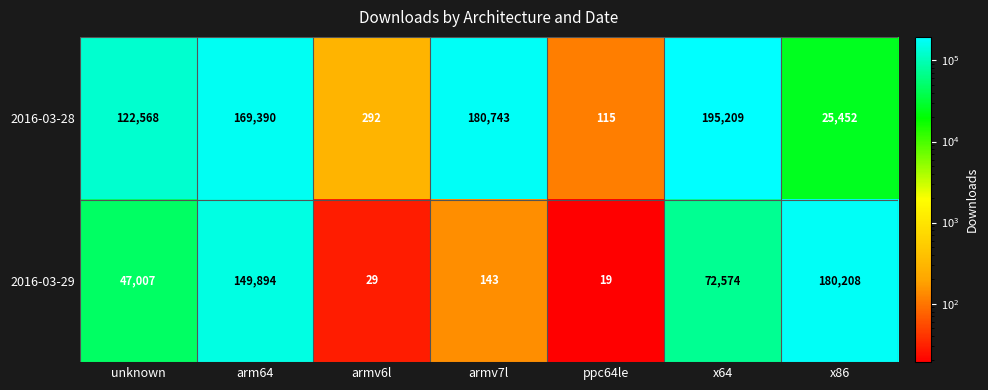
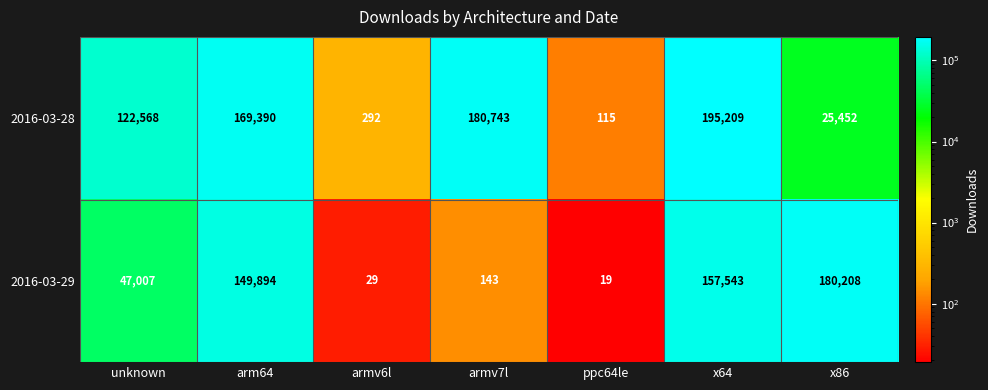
  {
    "2016-03-28": {
      "unknown": "122,568",
      "arm64": "169,390",
      "armv6l": "292",
      "armv7l": "180,743",
      "ppc64le": "115",
      "x64": "195,209",
      "x86": "25,452"
    },
    "2016-03-29": {
      "unknown": "47,007",
      "arm64": "149,894",
      "armv6l": "29",
      "armv7l": "143",
      "ppc64le": "19",
-     "x64": "72,574",
+     "x64": "157,543",
      "x86": "180,208"
    }
  }
